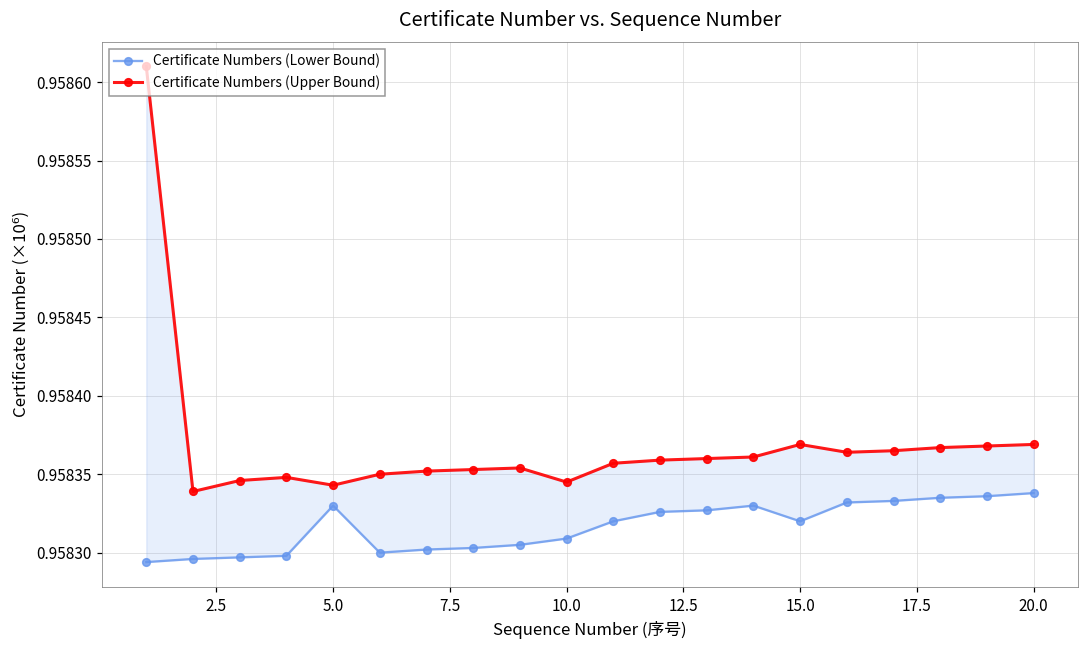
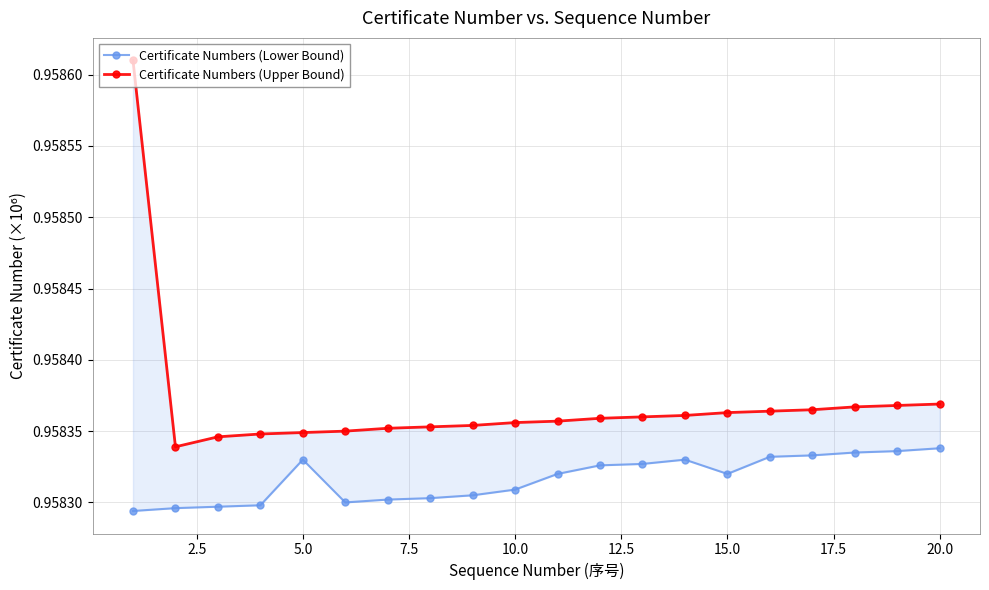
  {
    "Certificate Numbers (Lower Bound)": {
      "5.0": 0.958330,
      "10.0": 0.958309,
      "15.0": 0.958320,
      "20.0": 0.958338
    },
    "Certificate Numbers (Upper Bound)": {
-     "5.0": 0.958343,
-     "10.0": 0.958345,
-     "15.0": 0.958369,
+     "5.0": 0.958349,
+     "10.0": 0.958356,
+     "15.0": 0.958363,
      "20.0": 0.958369
    }
  }
